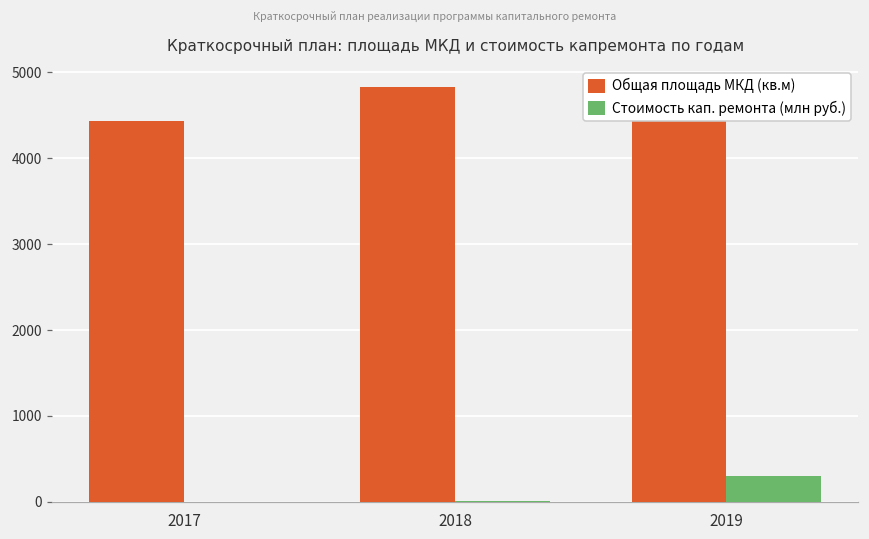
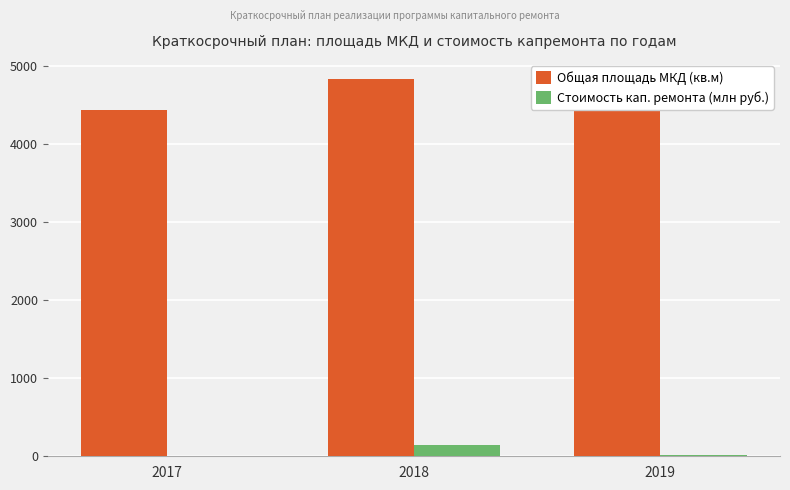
  {
    "Общая площадь МКД (кв.м)": {
      "2017": 4400,
      "2018": 4800
    },
    "Стоимость кап. ремонта (млн руб.)": {
-     "2018": 0,
-     "2019": 300
+     "2018": 100,
+     "2019": 0
    }
  }
